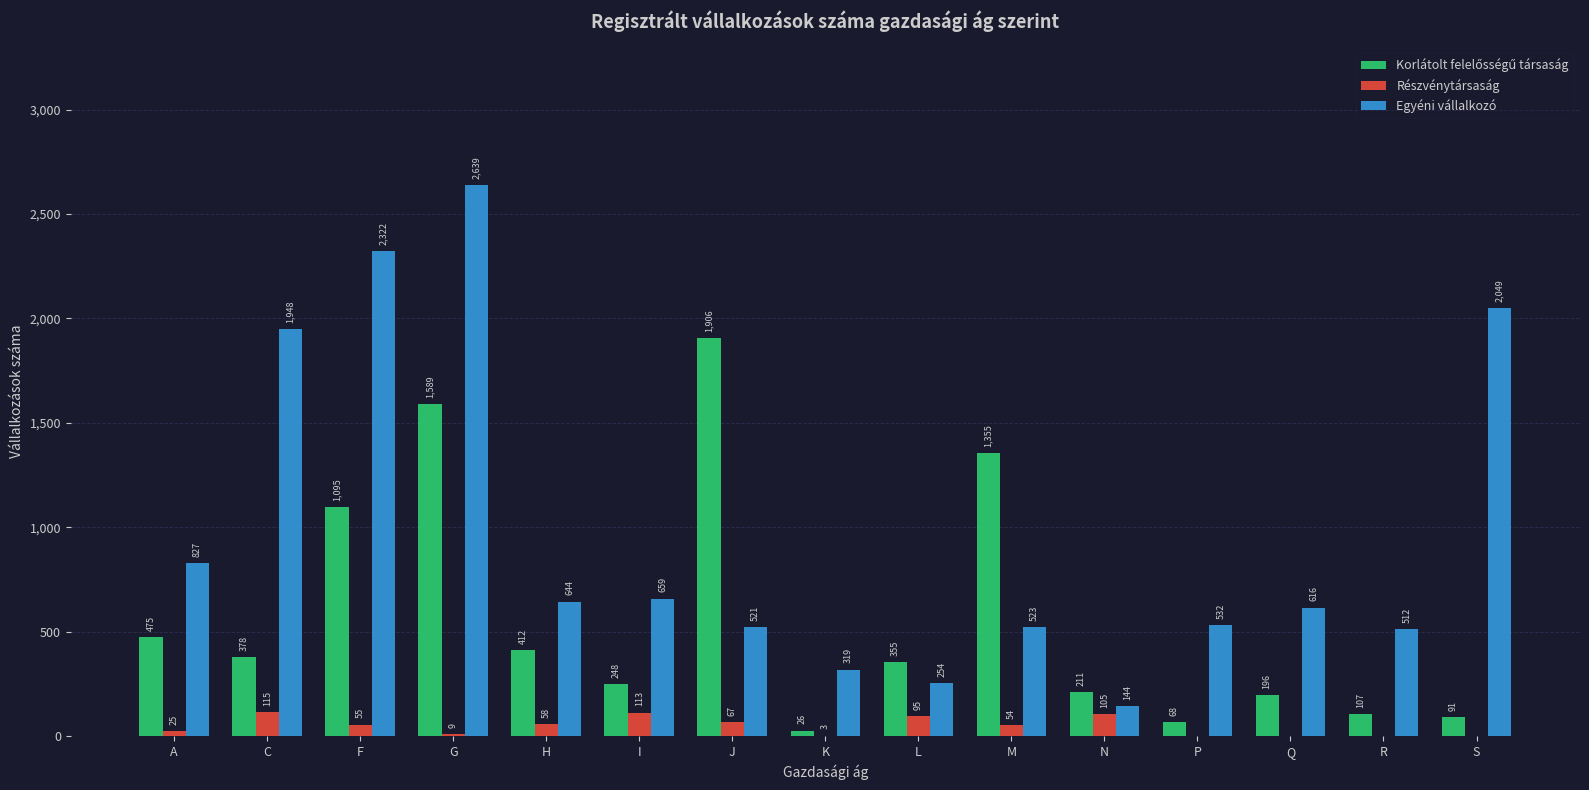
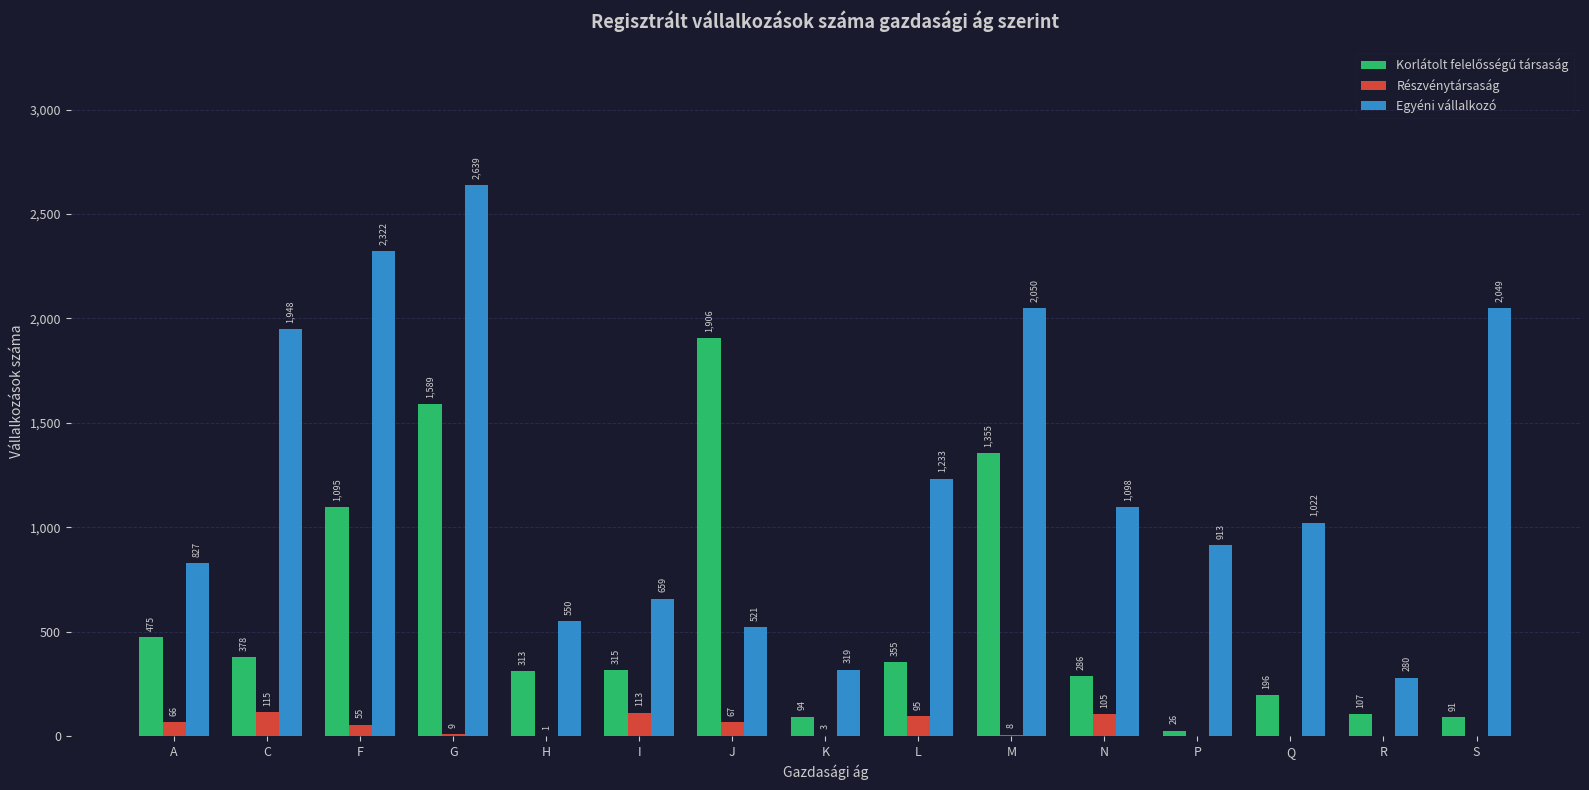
  {
    "Korlátolt felelősségű társaság": {
      "A": "475",
      "C": "378",
      "F": "1,095",
      "G": "1,589",
-     "H": "412",
-     "I": "248",
+     "H": "313",
+     "I": "315",
      "J": "1,906",
-     "K": "26",
+     "K": "94",
      "L": "355",
      "M": "1,355",
-     "N": "211",
-     "P": "68",
+     "N": "286",
+     "P": "26",
      "Q": "196",
      "R": "107",
      "S": "91"
    },
    "Részvénytársaság": {
-     "A": "25",
+     "A": "66",
      "C": "115",
      "F": "55",
      "G": "9",
-     "H": "58",
+     "H": "1",
      "I": "113",
      "J": "67",
      "K": "3",
      "L": "95",
-     "M": "54",
+     "M": "8",
      "N": "105"
    },
    "Egyéni vállalkozó": {
      "A": "827",
      "C": "1,948",
      "F": "2,322",
      "G": "2,639",
-     "H": "644",
+     "H": "550",
      "I": "659",
      "J": "521",
      "K": "319",
-     "L": "254",
-     "M": "523",
-     "N": "144",
-     "P": "532",
-     "Q": "616",
-     "R": "512",
+     "L": "1,233",
+     "M": "2,050",
+     "N": "1,098",
+     "P": "913",
+     "Q": "1,022",
+     "R": "280",
      "S": "2,049"
    }
  }
